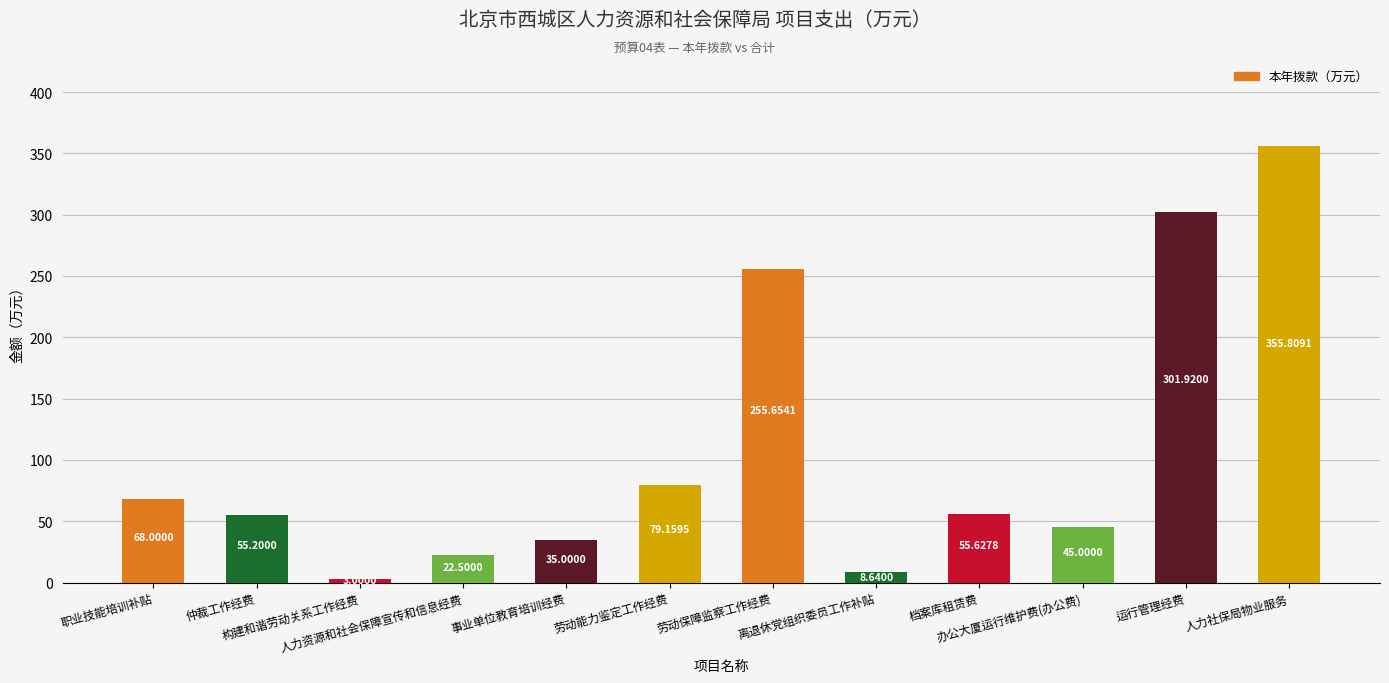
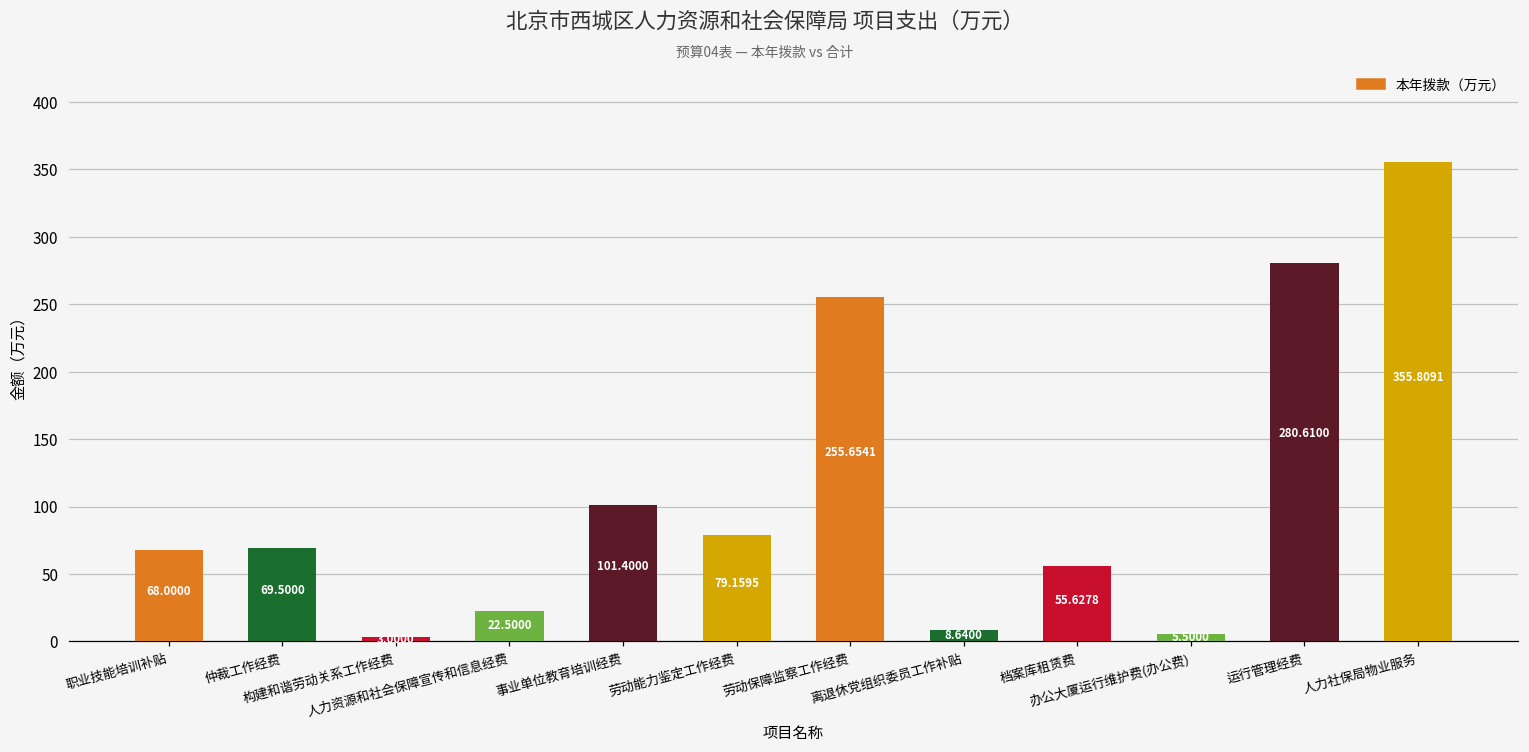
  {
    "职业技能培训补贴": 68.0000,
-   "仲裁工作经费": 55.2000,
+   "仲裁工作经费": 69.5000,
    "人力资源和社会保障宣传和信息经费": 22.5000,
-   "事业单位教育培训经费": 35.0000,
+   "事业单位教育培训经费": 101.4000,
    "劳动能力鉴定工作经费": 79.1595,
    "劳动保障监察工作经费": 255.6541,
    "离退休党组织委员工作补贴": 8.6400,
    "档案库租赁费": 55.6278,
-   "办公大厦运行维护费(办公费)": 45.0000,
-   "运行管理经费": 301.9200,
+   "办公大厦运行维护费(办公费)": 5.5000,
+   "运行管理经费": 280.6100,
    "人力社保局物业服务": 355.8091
  }
